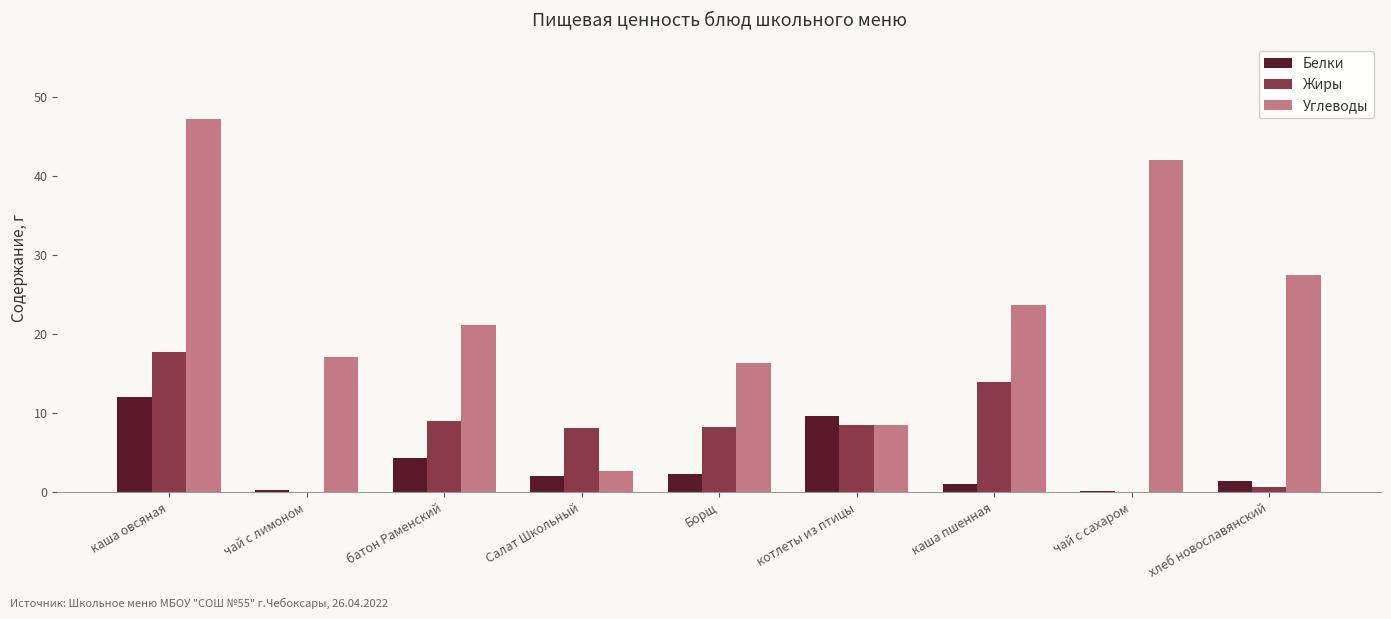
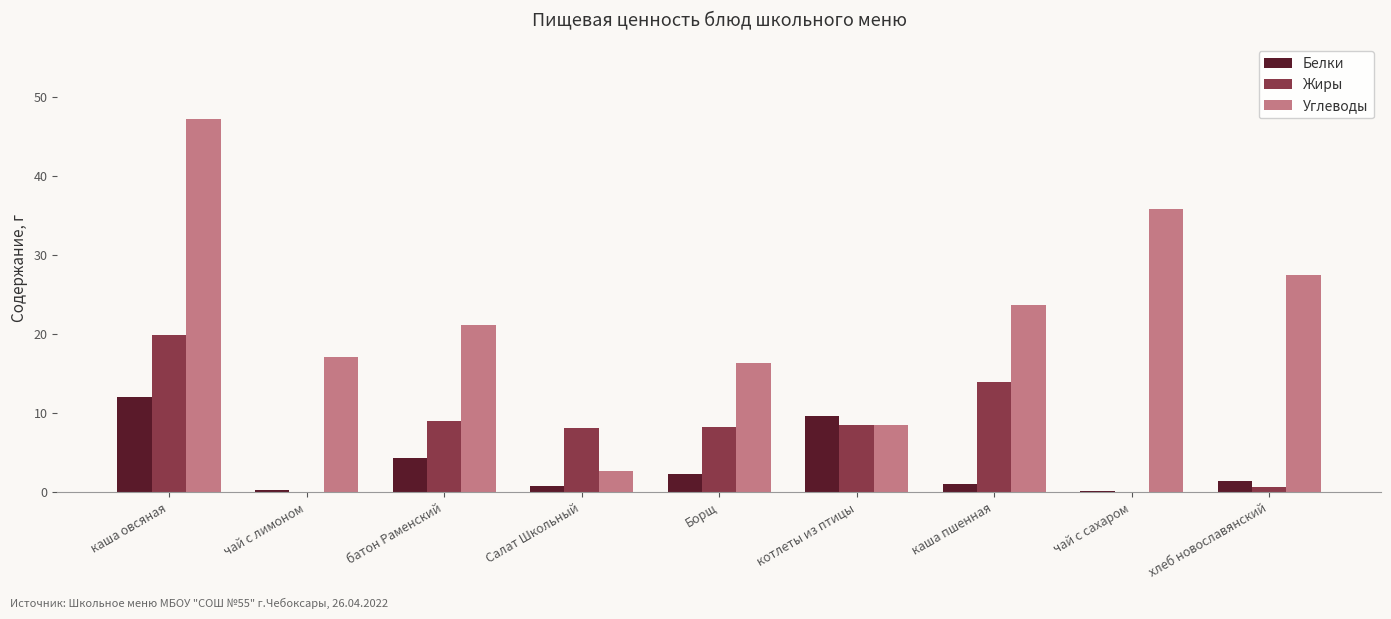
  {
    "Белки": {
      "каша овсяная": 12,
      "батон Раменский": 4,
-     "Салат Школьный": 2,
+     "Салат Школьный": 1,
      "Борщ": 2,
      "котлеты из птицы": 10,
      "каша пшенная": 1,
      "хлеб новославянский": 2
    },
    "Жиры": {
-     "каша овсяная": 18,
+     "каша овсяная": 20,
      "батон Раменский": 9,
      "Салат Школьный": 8,
      "Борщ": 8,
      "котлеты из птицы": 9,
      "каша пшенная": 14,
      "чай с сахаром": 0,
      "хлеб новославянский": 1
    },
    "Углеводы": {
      "каша овсяная": 47,
      "чай с лимоном": 17,
      "батон Раменский": 21,
      "Салат Школьный": 3,
      "Борщ": 16,
      "котлеты из птицы": 9,
      "каша пшенная": 24,
-     "чай с сахаром": 42,
+     "чай с сахаром": 36,
      "хлеб новославянский": 27
    }
  }
